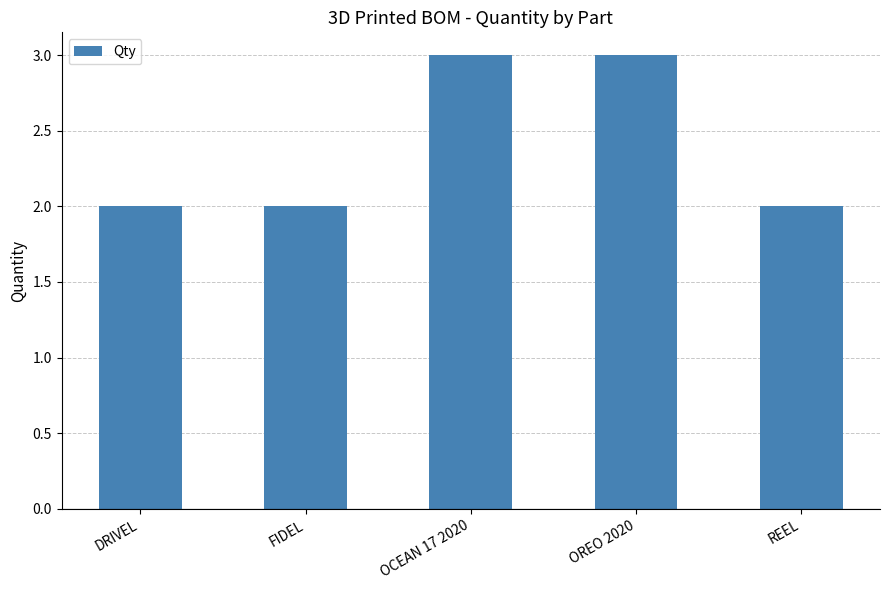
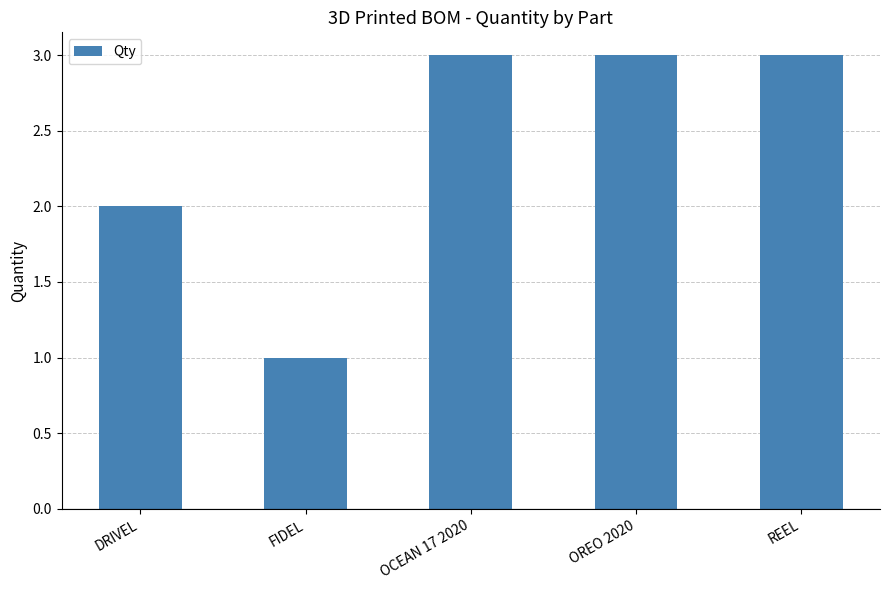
  {
    "DRIVEL": 2,
-   "FIDEL": 2,
+   "FIDEL": 1,
    "OCEAN 17 2020": 3,
    "OREO 2020": 3,
-   "REEL": 2
+   "REEL": 3
  }
